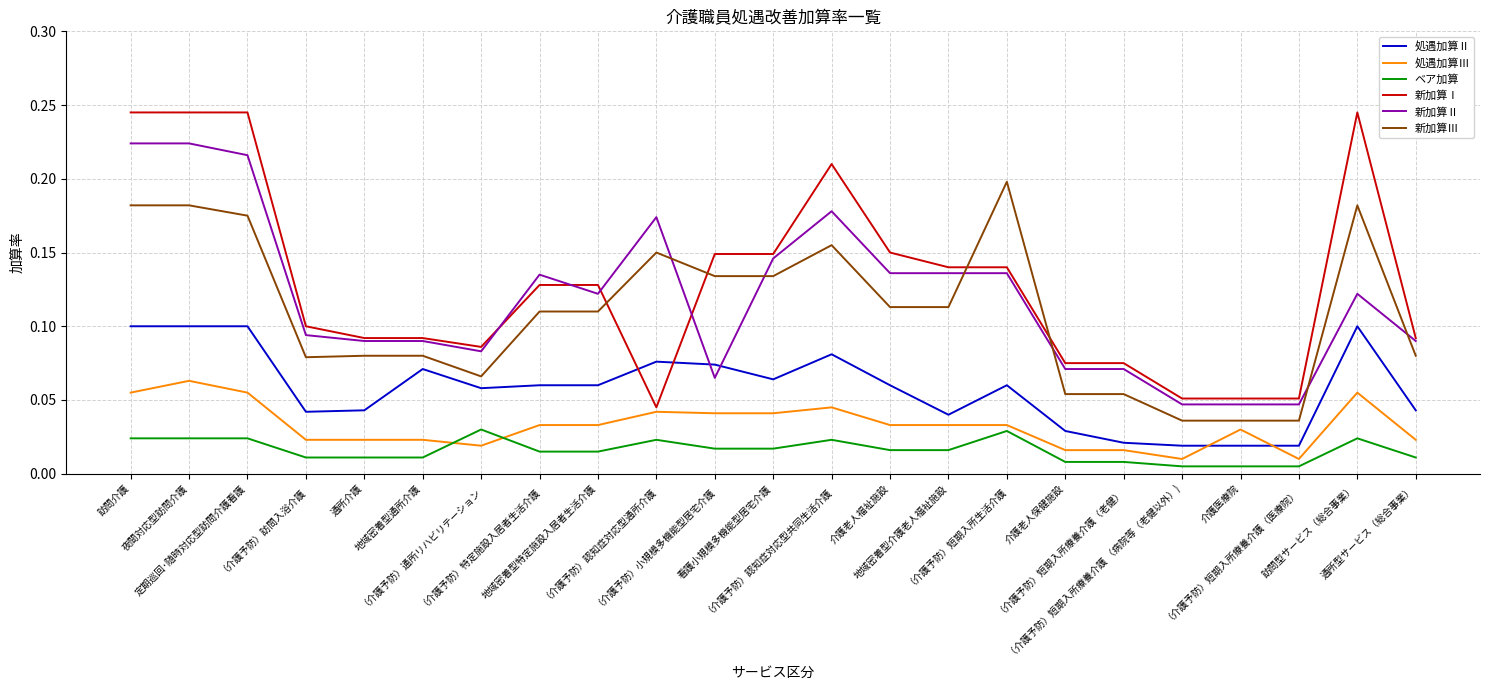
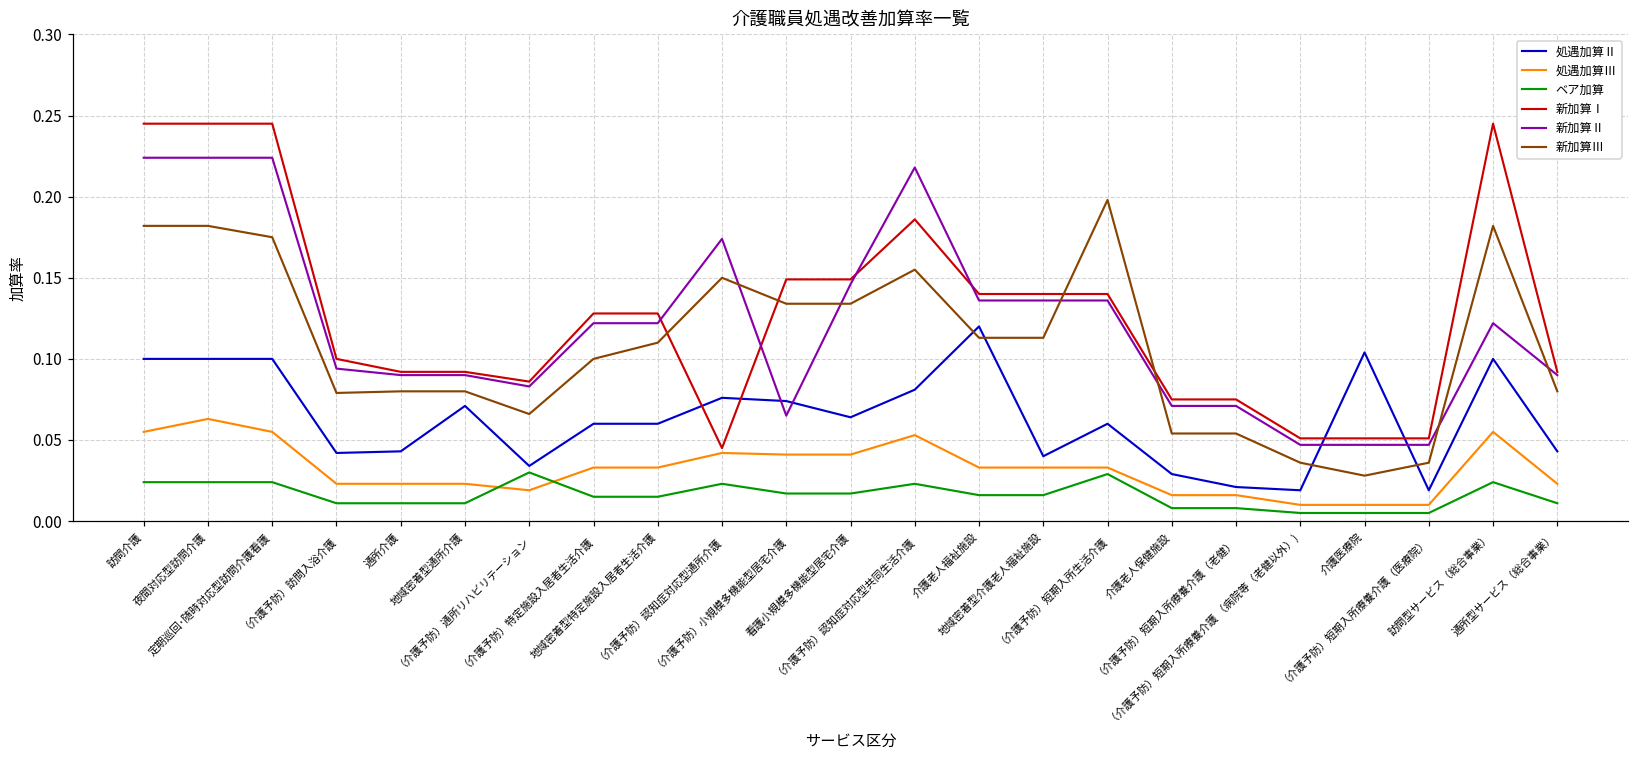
  {
    "処遇加算Ⅱ": {
      "訪問介護": 0.100,
      "夜間対応型訪問介護": 0.100,
      "定期巡回･随時対応型訪問介護看護": 0.100,
      "（介護予防）訪問入浴介護": 0.042,
      "通所介護": 0.043,
      "地域密着型通所介護": 0.071,
-     "（介護予防）通所リハビリテーション": 0.058,
+     "（介護予防）通所リハビリテーション": 0.034,
      "（介護予防）特定施設入居者生活介護": 0.060,
      "地域密着型特定施設入居者生活介護": 0.060,
      "（介護予防）認知症対応型通所介護": 0.076,
      "（介護予防）小規模多機能型居宅介護": 0.074,
      "看護小規模多機能型居宅介護": 0.064,
      "（介護予防）認知症対応型共同生活介護": 0.081,
-     "介護老人福祉施設": 0.06,
+     "介護老人福祉施設": 0.12,
      "地域密着型介護老人福祉施設": 0.040,
      "（介護予防）短期入所生活介護": 0.060,
      "介護老人保健施設": 0.029,
      "（介護予防）短期入所療養介護（老健）": 0.021,
      "（介護予防）短期入所療養介護 （病院等（老健以外）)": 0.019,
-     "介護医療院": 0.019,
+     "介護医療院": 0.104,
      "（介護予防）短期入所療養介護（医療院）": 0.019,
      "訪問型サービス（総合事業）": 0.100,
      "通所型サービス（総合事業）": 0.043
    },
    "処遇加算Ⅲ": {
      "訪問介護": 0.055,
      "夜間対応型訪問介護": 0.063,
      "定期巡回･随時対応型訪問介護看護": 0.055,
      "（介護予防）訪問入浴介護": 0.023,
      "通所介護": 0.023,
      "地域密着型通所介護": 0.023,
      "（介護予防）通所リハビリテーション": 0.019,
      "（介護予防）特定施設入居者生活介護": 0.033,
      "地域密着型特定施設入居者生活介護": 0.033,
      "（介護予防）認知症対応型通所介護": 0.042,
      "（介護予防）小規模多機能型居宅介護": 0.041,
      "看護小規模多機能型居宅介護": 0.041,
-     "（介護予防）認知症対応型共同生活介護": 0.045,
+     "（介護予防）認知症対応型共同生活介護": 0.053,
      "介護老人福祉施設": 0.033,
      "地域密着型介護老人福祉施設": 0.033,
      "（介護予防）短期入所生活介護": 0.033,
      "介護老人保健施設": 0.016,
      "（介護予防）短期入所療養介護（老健）": 0.016,
      "（介護予防）短期入所療養介護 （病院等（老健以外）)": 0.010,
-     "介護医療院": 0.03,
+     "介護医療院": 0.01,
      "（介護予防）短期入所療養介護（医療院）": 0.010,
      "訪問型サービス（総合事業）": 0.055,
      "通所型サービス（総合事業）": 0.023
    },
    "ベア加算": {
      "訪問介護": 0.024,
      "夜間対応型訪問介護": 0.024,
      "定期巡回･随時対応型訪問介護看護": 0.024,
      "（介護予防）訪問入浴介護": 0.011,
      "通所介護": 0.011,
      "地域密着型通所介護": 0.011,
      "（介護予防）通所リハビリテーション": 0.030,
      "（介護予防）特定施設入居者生活介護": 0.015,
      "地域密着型特定施設入居者生活介護": 0.015,
      "（介護予防）認知症対応型通所介護": 0.023,
      "（介護予防）小規模多機能型居宅介護": 0.017,
      "看護小規模多機能型居宅介護": 0.017,
      "（介護予防）認知症対応型共同生活介護": 0.023,
      "介護老人福祉施設": 0.016,
      "地域密着型介護老人福祉施設": 0.016,
      "（介護予防）短期入所生活介護": 0.029,
      "介護老人保健施設": 0.008,
      "（介護予防）短期入所療養介護（老健）": 0.008,
      "（介護予防）短期入所療養介護 （病院等（老健以外）)": 0.005,
      "介護医療院": 0.005,
      "（介護予防）短期入所療養介護（医療院）": 0.005,
      "訪問型サービス（総合事業）": 0.024,
      "通所型サービス（総合事業）": 0.011
    },
    "新加算Ⅰ": {
      "訪問介護": 0.245,
      "夜間対応型訪問介護": 0.245,
      "定期巡回･随時対応型訪問介護看護": 0.245,
      "（介護予防）訪問入浴介護": 0.100,
      "通所介護": 0.092,
      "地域密着型通所介護": 0.092,
      "（介護予防）通所リハビリテーション": 0.086,
      "（介護予防）特定施設入居者生活介護": 0.128,
      "地域密着型特定施設入居者生活介護": 0.128,
      "（介護予防）認知症対応型通所介護": 0.045,
      "（介護予防）小規模多機能型居宅介護": 0.149,
      "看護小規模多機能型居宅介護": 0.149,
-     "（介護予防）認知症対応型共同生活介護": 0.210,
-     "介護老人福祉施設": 0.15,
+     "（介護予防）認知症対応型共同生活介護": 0.186,
+     "介護老人福祉施設": 0.14,
      "地域密着型介護老人福祉施設": 0.140,
      "（介護予防）短期入所生活介護": 0.140,
      "介護老人保健施設": 0.075,
      "（介護予防）短期入所療養介護（老健）": 0.075,
      "（介護予防）短期入所療養介護 （病院等（老健以外）)": 0.051,
      "介護医療院": 0.051,
      "（介護予防）短期入所療養介護（医療院）": 0.051,
      "訪問型サービス（総合事業）": 0.245,
      "通所型サービス（総合事業）": 0.092
    },
    "新加算Ⅱ": {
      "訪問介護": 0.224,
      "夜間対応型訪問介護": 0.224,
-     "定期巡回･随時対応型訪問介護看護": 0.216,
+     "定期巡回･随時対応型訪問介護看護": 0.224,
      "（介護予防）訪問入浴介護": 0.094,
      "通所介護": 0.090,
      "地域密着型通所介護": 0.090,
      "（介護予防）通所リハビリテーション": 0.083,
-     "（介護予防）特定施設入居者生活介護": 0.135,
+     "（介護予防）特定施設入居者生活介護": 0.122,
      "地域密着型特定施設入居者生活介護": 0.122,
      "（介護予防）認知症対応型通所介護": 0.174,
      "（介護予防）小規模多機能型居宅介護": 0.065,
      "看護小規模多機能型居宅介護": 0.146,
-     "（介護予防）認知症対応型共同生活介護": 0.178,
+     "（介護予防）認知症対応型共同生活介護": 0.218,
      "介護老人福祉施設": 0.136,
      "地域密着型介護老人福祉施設": 0.136,
      "（介護予防）短期入所生活介護": 0.136,
      "介護老人保健施設": 0.071,
      "（介護予防）短期入所療養介護（老健）": 0.071,
      "（介護予防）短期入所療養介護 （病院等（老健以外）)": 0.047,
      "介護医療院": 0.047,
      "（介護予防）短期入所療養介護（医療院）": 0.047,
      "訪問型サービス（総合事業）": 0.122,
      "通所型サービス（総合事業）": 0.090
    },
    "新加算Ⅲ": {
      "訪問介護": 0.182,
      "夜間対応型訪問介護": 0.182,
      "定期巡回･随時対応型訪問介護看護": 0.175,
      "（介護予防）訪問入浴介護": 0.079,
      "通所介護": 0.080,
      "地域密着型通所介護": 0.080,
      "（介護予防）通所リハビリテーション": 0.066,
-     "（介護予防）特定施設入居者生活介護": 0.11,
+     "（介護予防）特定施設入居者生活介護": 0.10,
      "地域密着型特定施設入居者生活介護": 0.110,
      "（介護予防）認知症対応型通所介護": 0.150,
      "（介護予防）小規模多機能型居宅介護": 0.134,
      "看護小規模多機能型居宅介護": 0.134,
      "（介護予防）認知症対応型共同生活介護": 0.155,
      "介護老人福祉施設": 0.113,
      "地域密着型介護老人福祉施設": 0.113,
      "（介護予防）短期入所生活介護": 0.198,
      "介護老人保健施設": 0.054,
      "（介護予防）短期入所療養介護（老健）": 0.054,
      "（介護予防）短期入所療養介護 （病院等（老健以外）)": 0.036,
-     "介護医療院": 0.036,
+     "介護医療院": 0.028,
      "（介護予防）短期入所療養介護（医療院）": 0.036,
      "訪問型サービス（総合事業）": 0.182,
      "通所型サービス（総合事業）": 0.080
    }
  }
